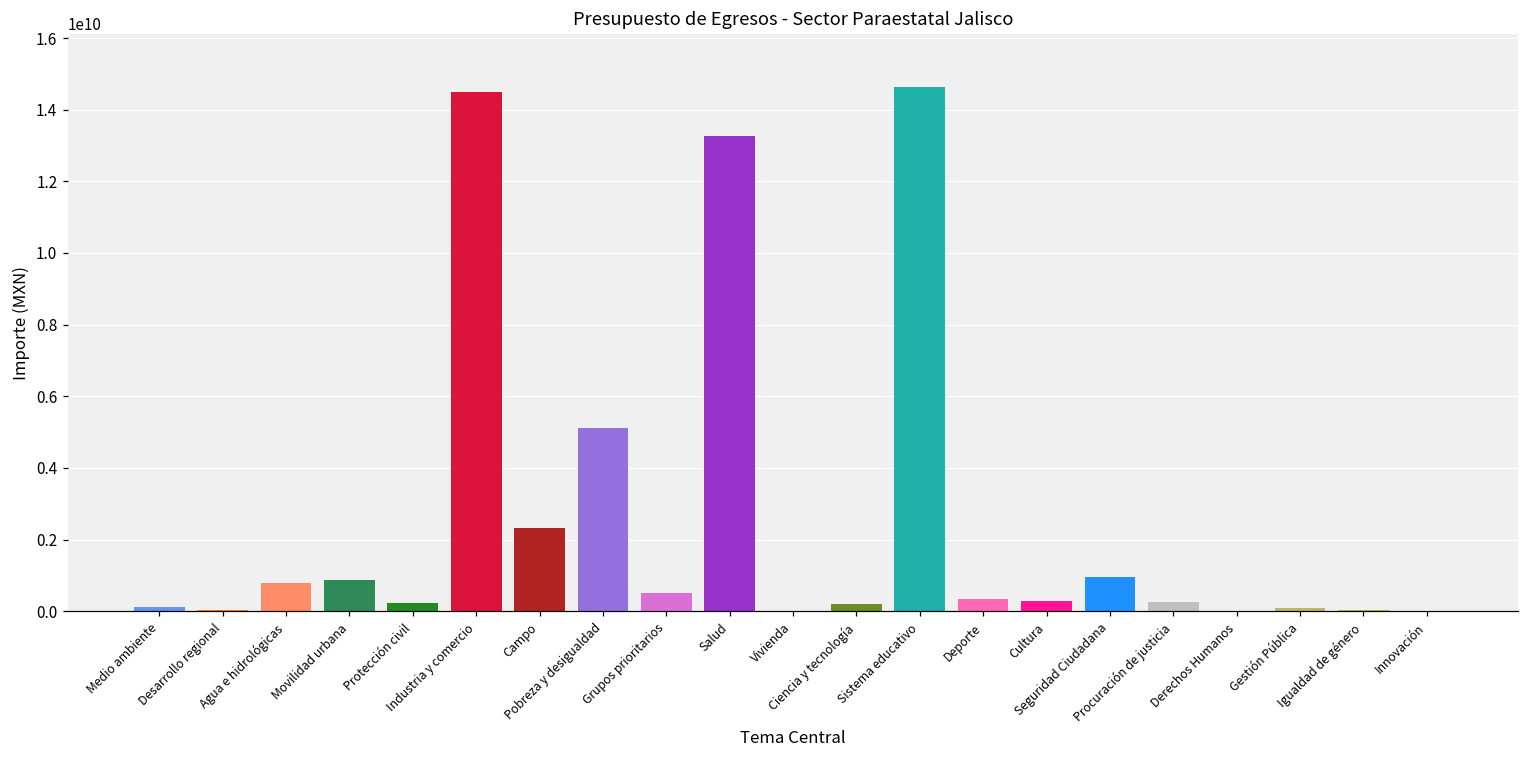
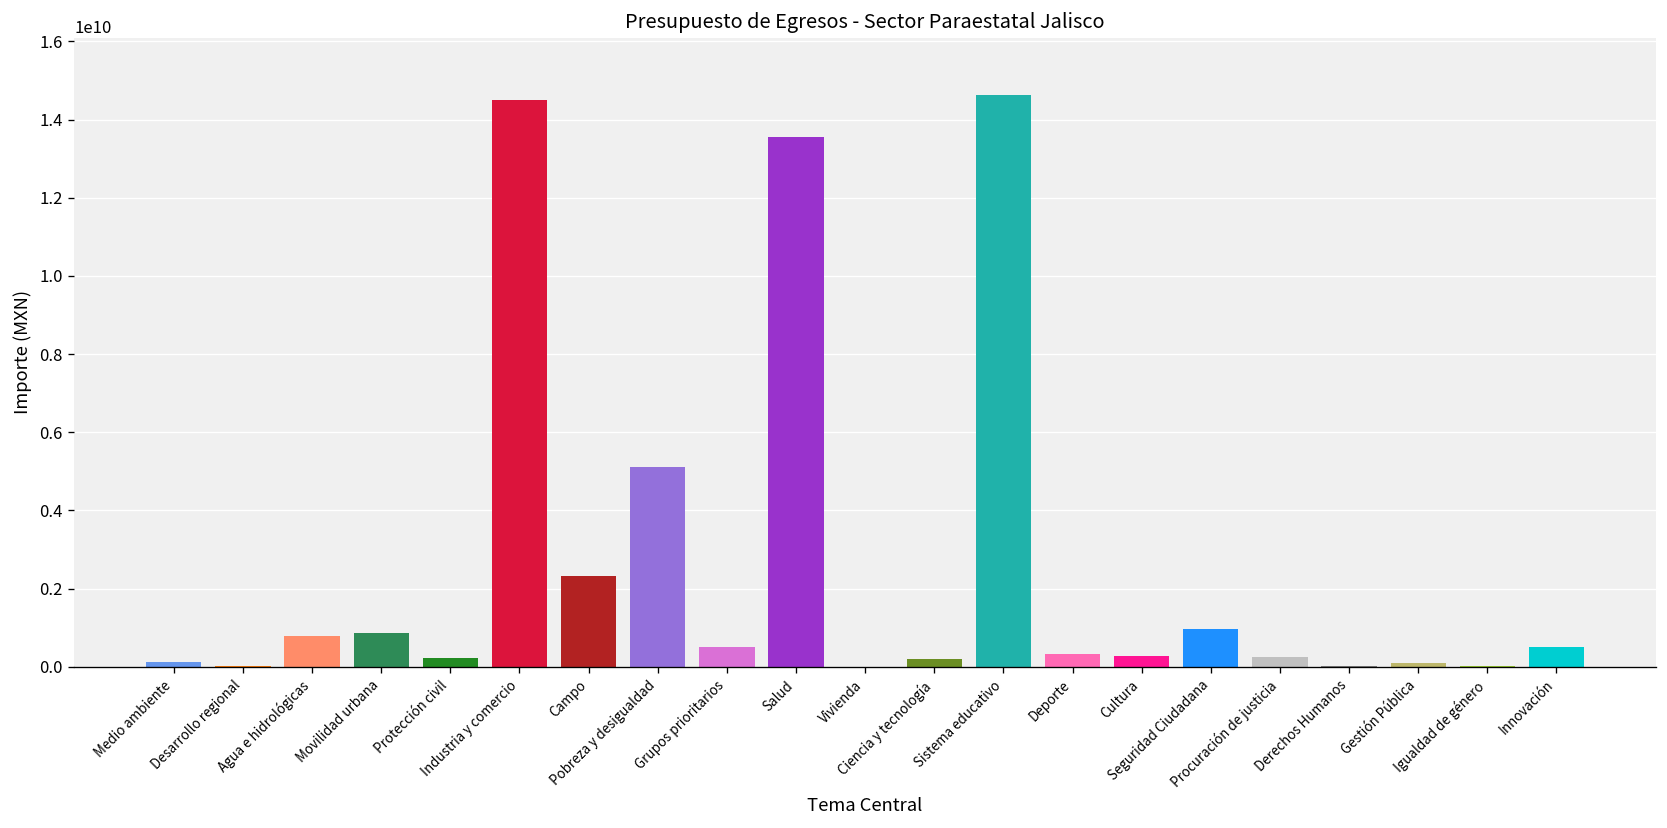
  {
    "Medio ambiente": 100000000,
    "Agua e hidrológicas": 800000000,
    "Movilidad urbana": 900000000,
    "Protección civil": 200000000,
    "Industria y comercio": 14500000000,
    "Campo": 2300000000,
    "Pobreza y desigualdad": 5100000000,
    "Grupos prioritarios": 500000000,
-   "Salud": 13300000000,
+   "Salud": 13600000000,
    "Ciencia y tecnología": 200000000,
    "Sistema educativo": 14600000000,
    "Deporte": 300000000,
    "Cultura": 300000000,
    "Seguridad Ciudadana": 1000000000,
    "Procuración de justicia": 300000000,
    "Gestión Pública": 100000000,
-   "Innovación": 0
+   "Innovación": 500000000
  }
